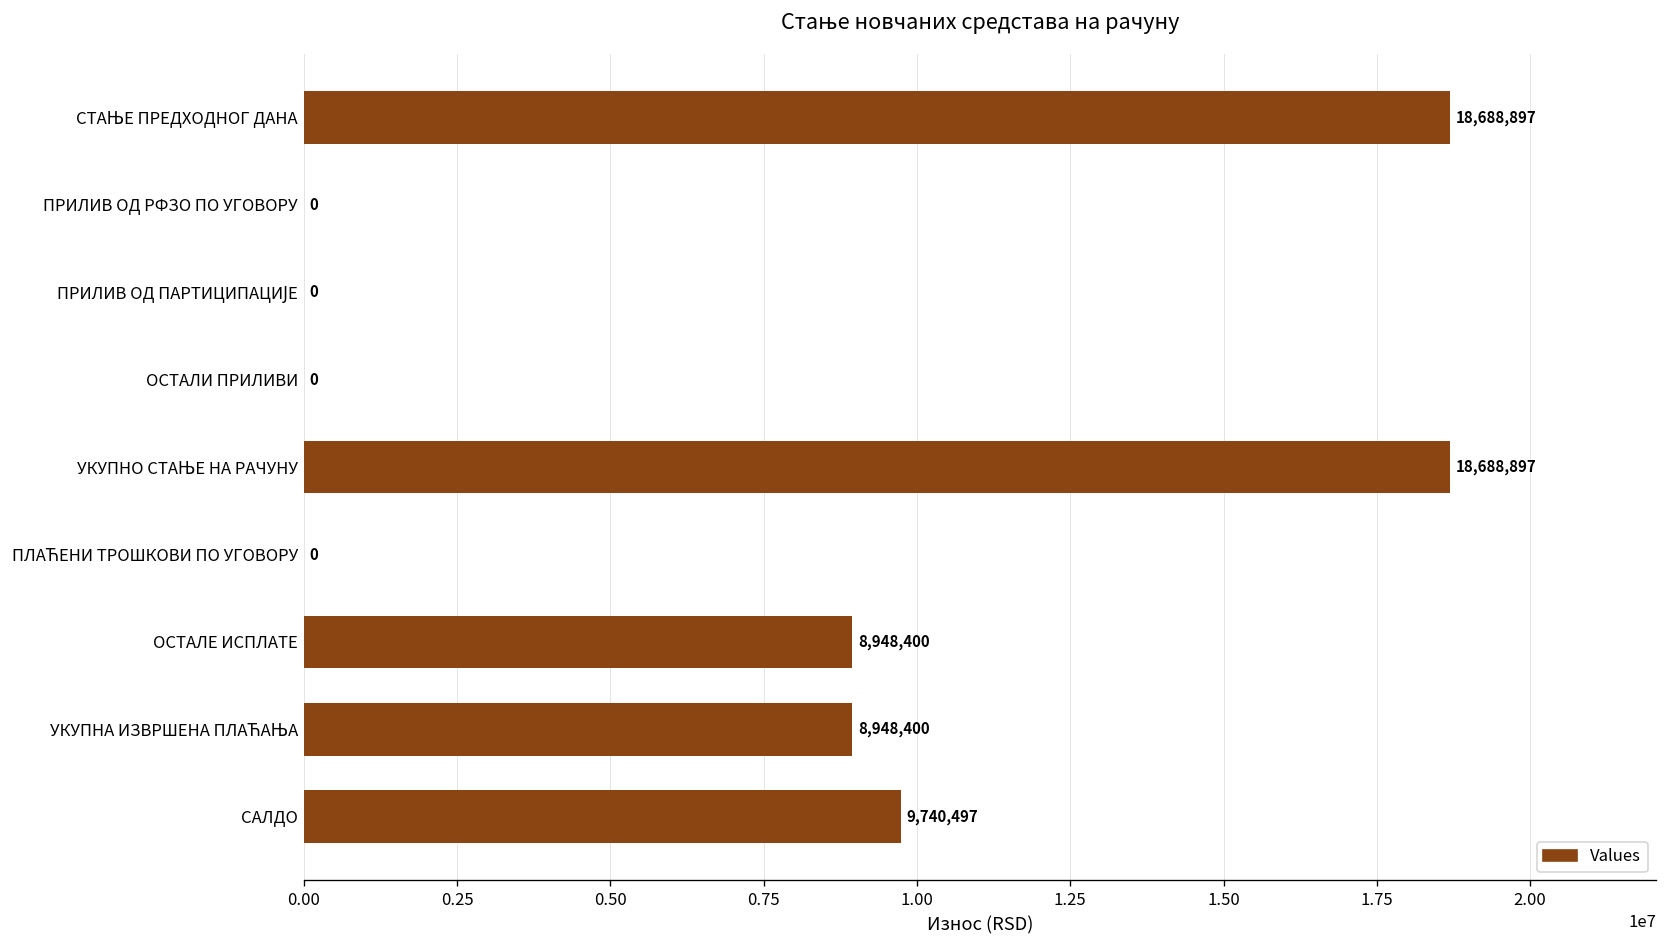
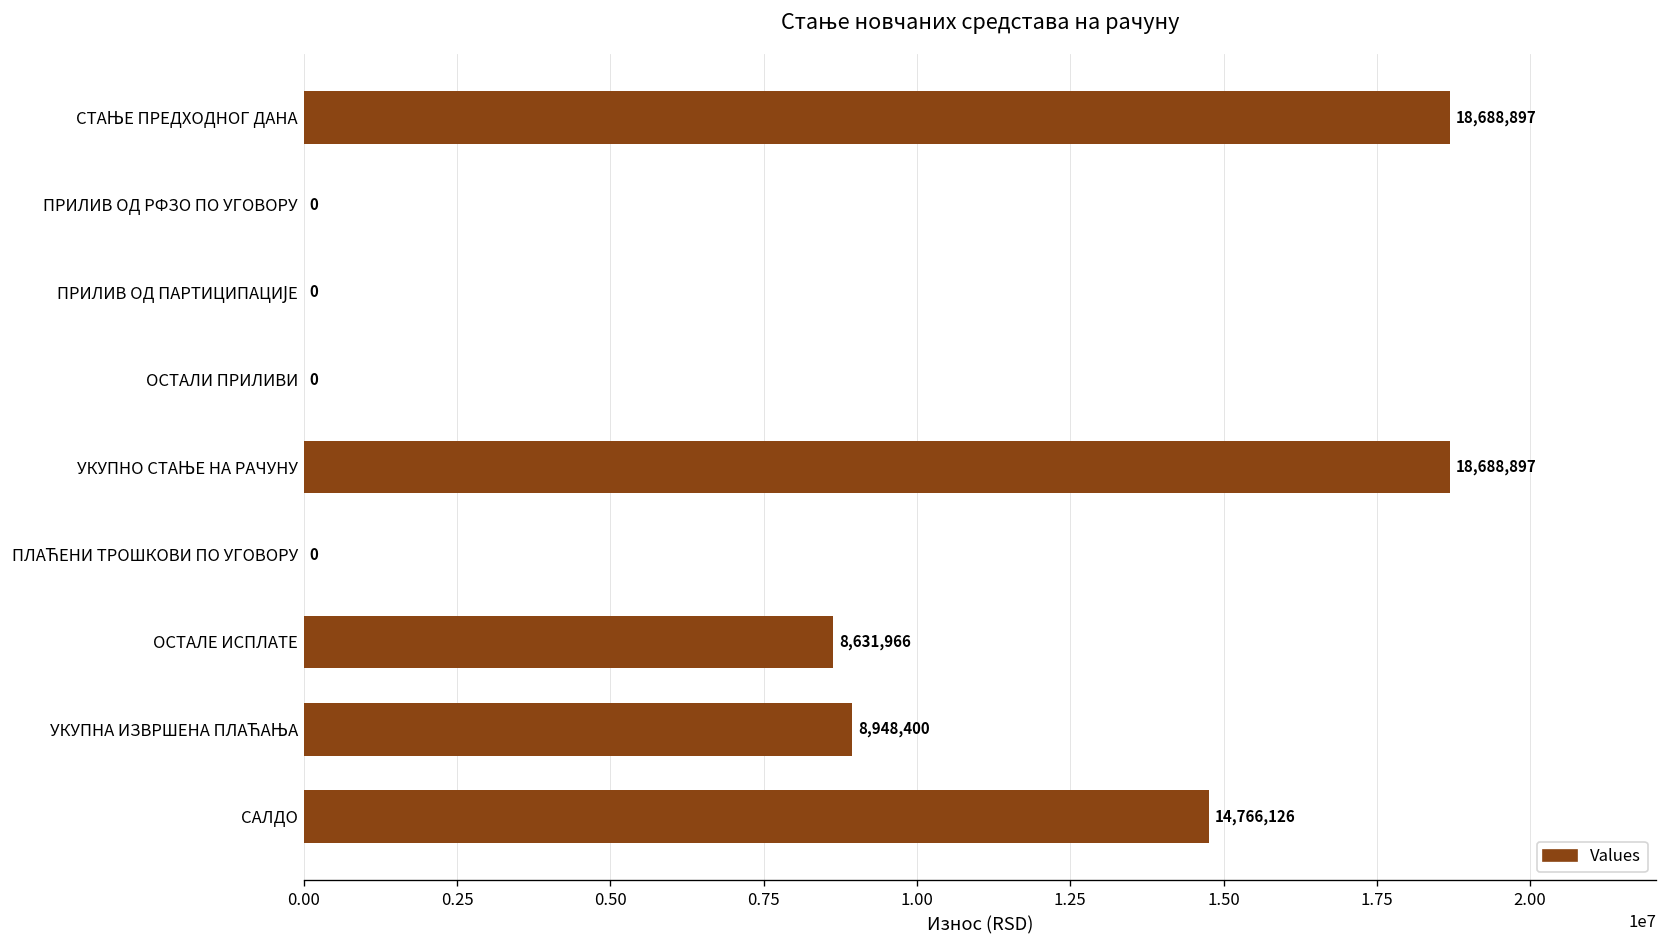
  {
    "СТАЊЕ ПРЕДХОДНОГ ДАНА": "18,688,897",
    "ПРИЛИВ ОД РФЗО ПО УГОВОРУ": "0",
    "ПРИЛИВ ОД ПАРТИЦИПАЦИЈЕ": "0",
    "ОСТАЛИ ПРИЛИВИ": "0",
    "УКУПНО СТАЊЕ НА РАЧУНУ": "18,688,897",
    "ПЛАЋЕНИ ТРОШКОВИ ПО УГОВОРУ": "0",
-   "ОСТАЛЕ ИСПЛАТЕ": "8,948,400",
+   "ОСТАЛЕ ИСПЛАТЕ": "8,631,966",
    "УКУПНА ИЗВРШЕНА ПЛАЋАЊА": "8,948,400",
-   "САЛДО": "9,740,497"
+   "САЛДО": "14,766,126"
  }
